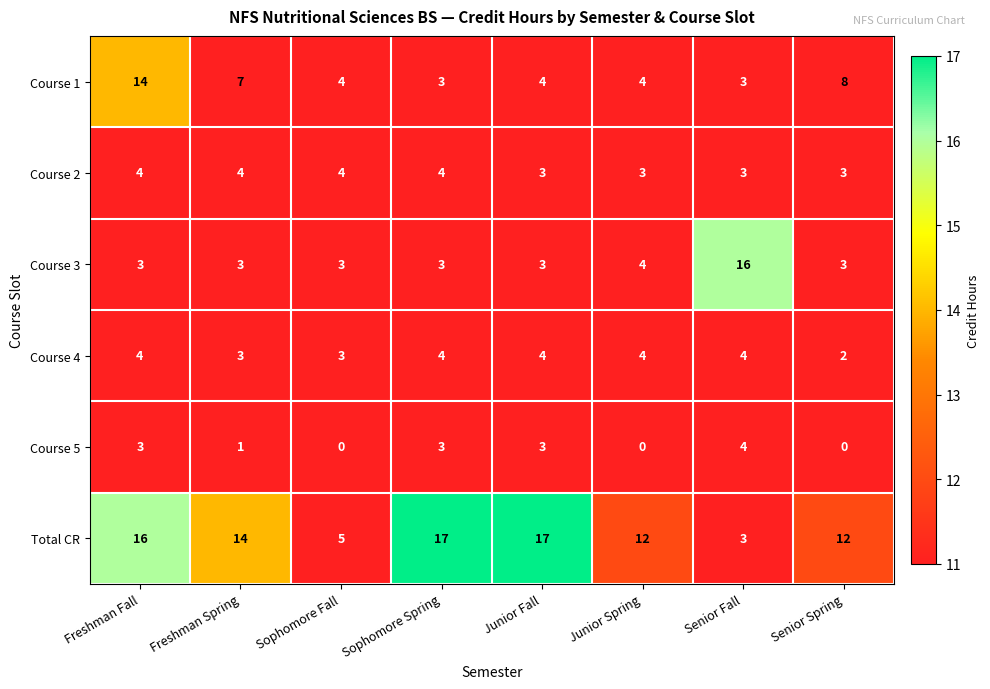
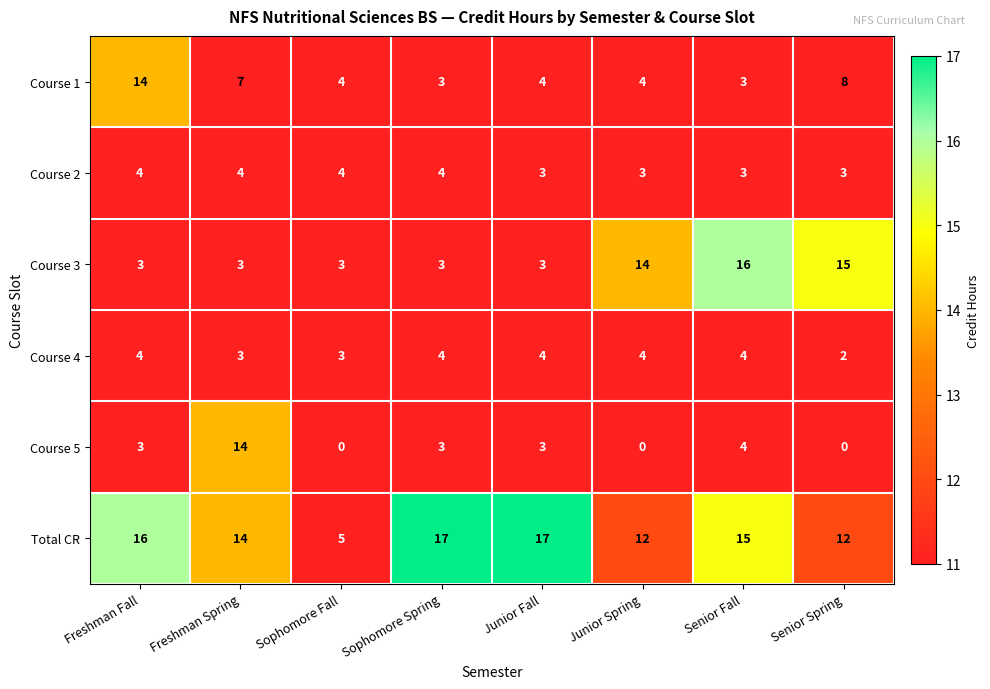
  {
    "Course 1": {
      "Freshman Fall": 14,
      "Freshman Spring": 7,
      "Sophomore Fall": 4,
      "Sophomore Spring": 3,
      "Junior Fall": 4,
      "Junior Spring": 4,
      "Senior Fall": 3,
      "Senior Spring": 8
    },
    "Course 2": {
      "Freshman Fall": 4,
      "Freshman Spring": 4,
      "Sophomore Fall": 4,
      "Sophomore Spring": 4,
      "Junior Fall": 3,
      "Junior Spring": 3,
      "Senior Fall": 3,
      "Senior Spring": 3
    },
    "Course 3": {
      "Freshman Fall": 3,
      "Freshman Spring": 3,
      "Sophomore Fall": 3,
      "Sophomore Spring": 3,
      "Junior Fall": 3,
-     "Junior Spring": 4,
+     "Junior Spring": 14,
      "Senior Fall": 16,
-     "Senior Spring": 3
+     "Senior Spring": 15
    },
    "Course 4": {
      "Freshman Fall": 4,
      "Freshman Spring": 3,
      "Sophomore Fall": 3,
      "Sophomore Spring": 4,
      "Junior Fall": 4,
      "Junior Spring": 4,
      "Senior Fall": 4,
      "Senior Spring": 2
    },
    "Course 5": {
      "Freshman Fall": 3,
-     "Freshman Spring": 1,
+     "Freshman Spring": 14,
      "Sophomore Fall": 0,
      "Sophomore Spring": 3,
      "Junior Fall": 3,
      "Junior Spring": 0,
      "Senior Fall": 4,
      "Senior Spring": 0
    },
    "Total CR": {
      "Freshman Fall": 16,
      "Freshman Spring": 14,
      "Sophomore Fall": 5,
      "Sophomore Spring": 17,
      "Junior Fall": 17,
      "Junior Spring": 12,
-     "Senior Fall": 3,
+     "Senior Fall": 15,
      "Senior Spring": 12
    }
  }
